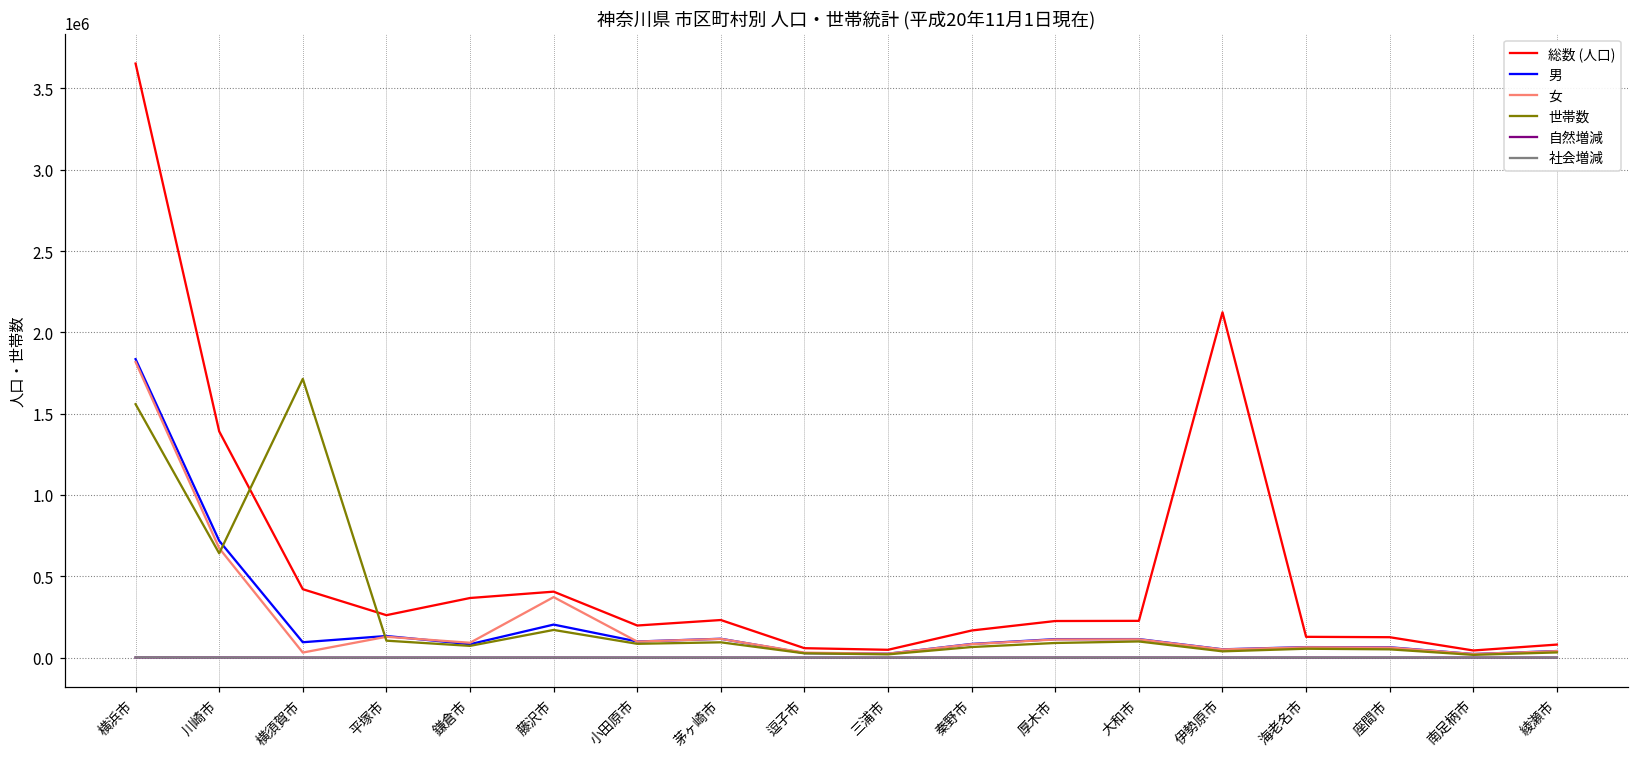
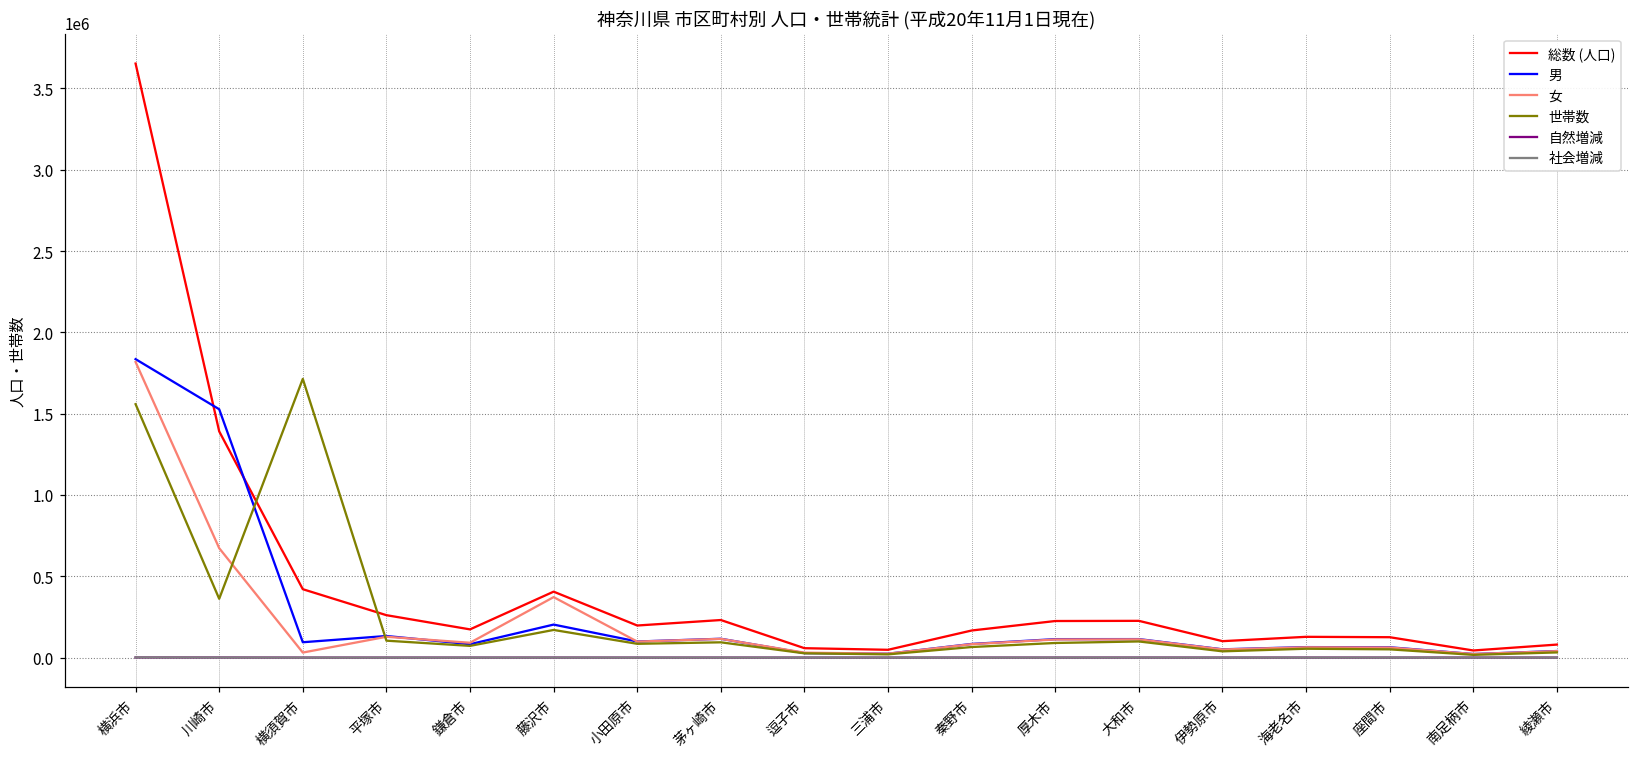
  {
    "総数 (人口)": {
      "横浜市": 3650000,
      "川崎市": 1390000,
      "横須賀市": 420000,
      "平塚市": 260000,
-     "鎌倉市": 370000,
+     "鎌倉市": 170000,
      "藤沢市": 410000,
      "小田原市": 200000,
      "茅ヶ崎市": 230000,
      "逗子市": 60000,
      "三浦市": 50000,
      "秦野市": 170000,
      "厚木市": 220000,
      "大和市": 230000,
-     "伊勢原市": 2120000,
+     "伊勢原市": 100000,
      "海老名市": 130000,
      "座間市": 130000,
      "南足柄市": 40000,
      "綾瀬市": 80000
    },
    "男": {
      "横浜市": 1840000,
-     "川崎市": 720000,
+     "川崎市": 1530000,
      "横須賀市": 90000,
      "藤沢市": 200000
    },
    "女": {
      "横浜市": 1820000,
      "川崎市": 670000,
      "横須賀市": 30000,
      "藤沢市": 370000
    },
    "世帯数": {
      "横浜市": 1560000,
-     "川崎市": 640000,
+     "川崎市": 360000,
      "横須賀市": 1710000,
      "平塚市": 100000,
      "藤沢市": 170000,
      "茅ヶ崎市": 90000,
      "秦野市": 60000,
      "厚木市": 90000
    },
    "社会増減": {
      "横浜市": 0,
      "川崎市": 0,
      "横須賀市": 0,
      "平塚市": 0,
      "鎌倉市": 0,
      "藤沢市": 0,
      "小田原市": 0,
      "茅ヶ崎市": 0,
      "逗子市": 0,
      "三浦市": 0,
      "秦野市": 0,
      "厚木市": 0,
      "大和市": 0,
      "伊勢原市": 0,
      "海老名市": 0,
      "座間市": 0,
      "綾瀬市": 0
    }
  }
